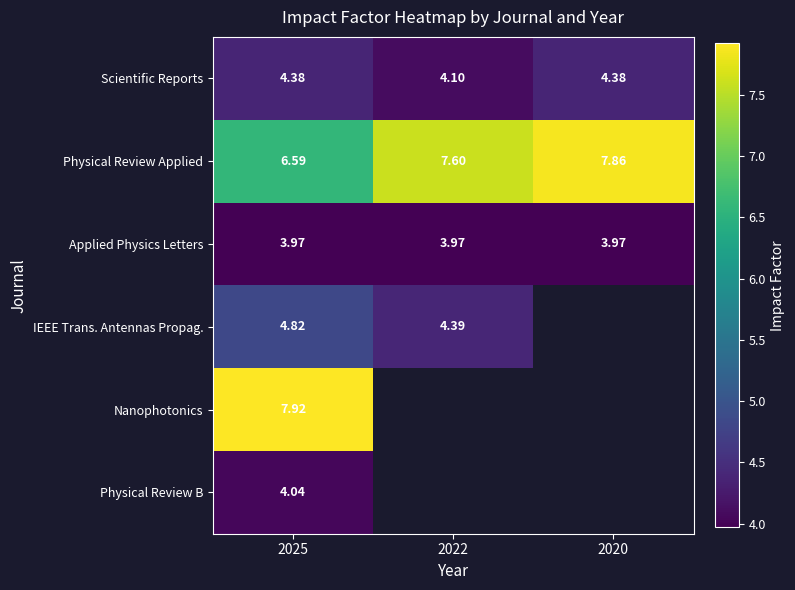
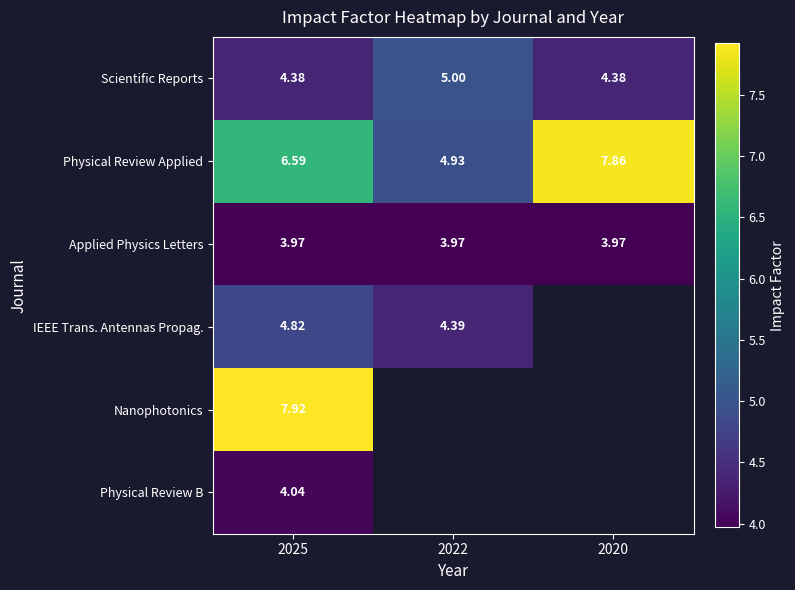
  {
    "Scientific Reports": {
      "2025": 4.38,
-     "2022": 4.10,
+     "2022": 5.00,
      "2020": 4.38
    },
    "Physical Review Applied": {
      "2025": 6.59,
-     "2022": 7.60,
+     "2022": 4.93,
      "2020": 7.86
    },
    "Applied Physics Letters": {
      "2025": 3.97,
      "2022": 3.97,
      "2020": 3.97
    },
    "IEEE Trans. Antennas Propag.": {
      "2025": 4.82,
      "2022": 4.39
    },
    "Nanophotonics": {
      "2025": 7.92
    },
    "Physical Review B": {
      "2025": 4.04
    }
  }
